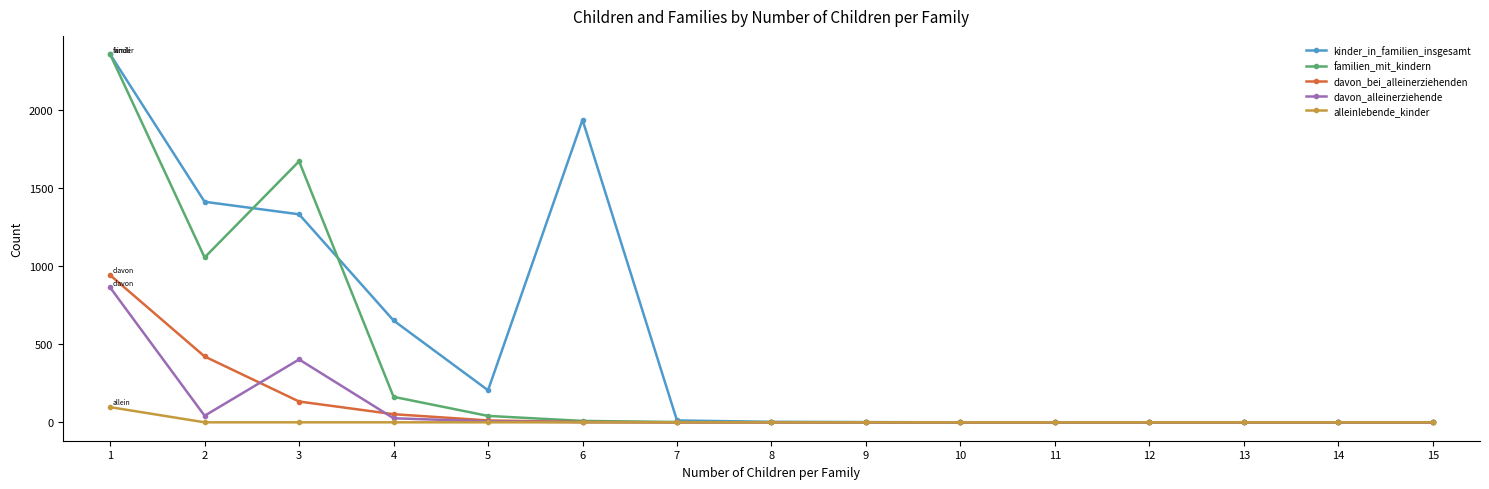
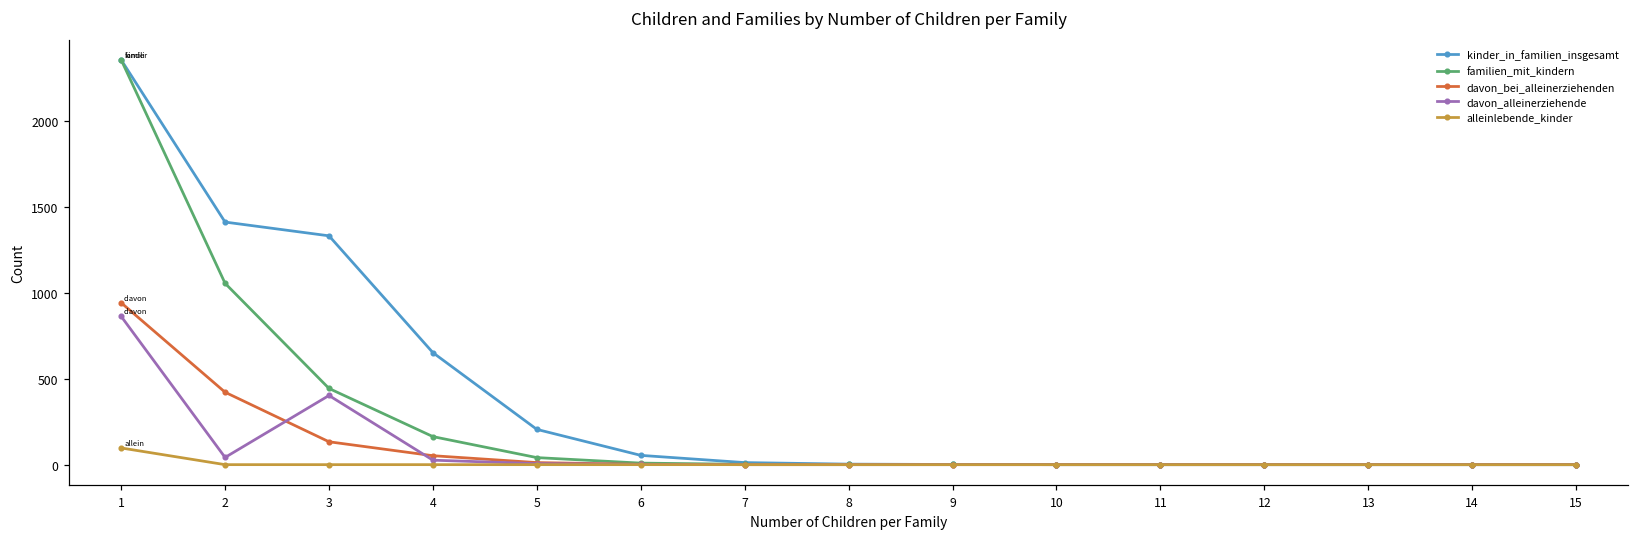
  {
    "kinder_in_familien_insgesamt": {
      "2": 1410,
      "3": 1330,
      "4": 650,
      "5": 210,
-     "6": 1930
+     "6": 50
    },
    "familien_mit_kindern": {
      "2": 1050,
-     "3": 1670,
+     "3": 440,
      "4": 160,
      "5": 40
    },
    "davon_alleinerziehende": {
      "1": 860,
      "2": 40,
      "3": 400,
      "4": 30
    }
  }
